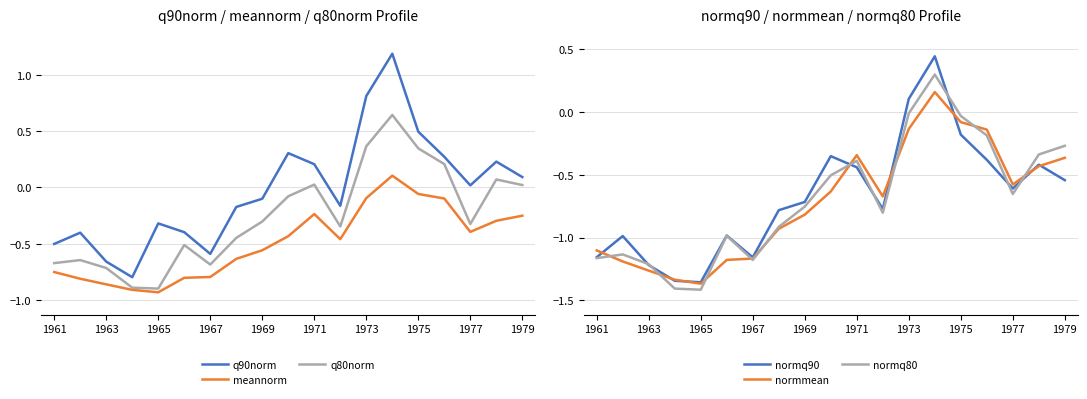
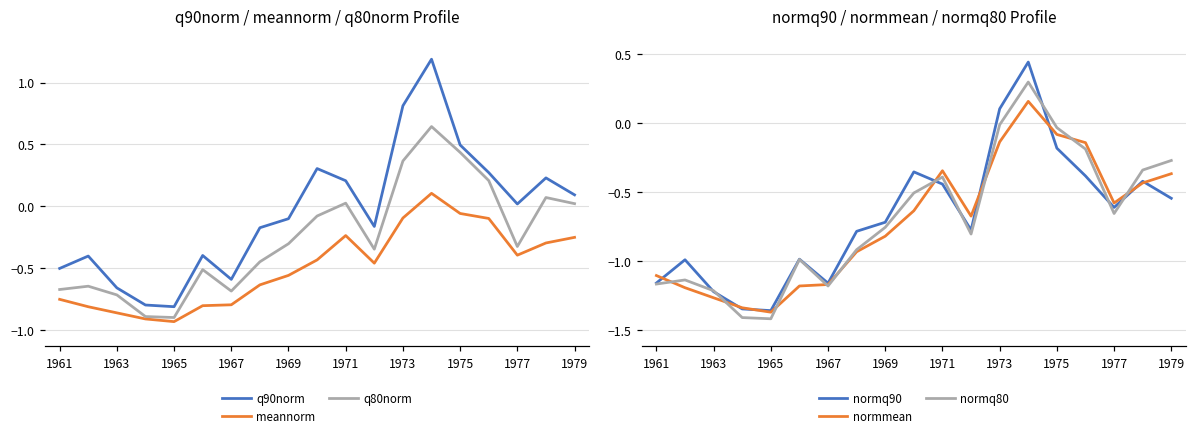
  {
    "q90norm / meannorm / q80norm Profile": {
      "q90norm": {
        "1961": -0.50,
        "1963": -0.66,
-       "1965": -0.32,
+       "1965": -0.81,
        "1967": -0.59,
        "1969": -0.10,
        "1971": 0.21,
        "1973": 0.81,
        "1975": 0.50,
        "1977": 0.02,
        "1979": 0.09
      },
      "meannorm": {
        "1961": -0.75,
        "1963": -0.86,
        "1965": -0.93,
        "1967": -0.80,
        "1969": -0.56,
        "1971": -0.24,
        "1973": -0.09,
        "1975": -0.06,
        "1977": -0.39,
        "1979": -0.25
      },
      "q80norm": {
        "1961": -0.67,
        "1963": -0.72,
        "1965": -0.90,
        "1967": -0.68,
        "1969": -0.30,
        "1971": 0.03,
        "1973": 0.37,
-       "1975": 0.35,
+       "1975": 0.44,
        "1977": -0.32,
        "1979": 0.02
      }
    },
    "normq90 / normmean / normq80 Profile": {
      "normq90": {
        "1969": -0.72,
        "1971": -0.44,
        "1973": 0.11,
        "1975": -0.18,
        "1977": -0.61,
        "1979": -0.54
      },
      "normmean": {
        "1961": -1.10,
        "1963": -1.26,
        "1969": -0.82,
        "1971": -0.34,
        "1973": -0.13,
        "1975": -0.08,
        "1977": -0.58,
        "1979": -0.36
      },
      "normq80": {
        "1965": -1.42,
        "1969": -0.75,
        "1971": -0.39,
        "1973": -0.01,
        "1975": -0.03,
        "1977": -0.65,
        "1979": -0.27
      }
    }
  }
